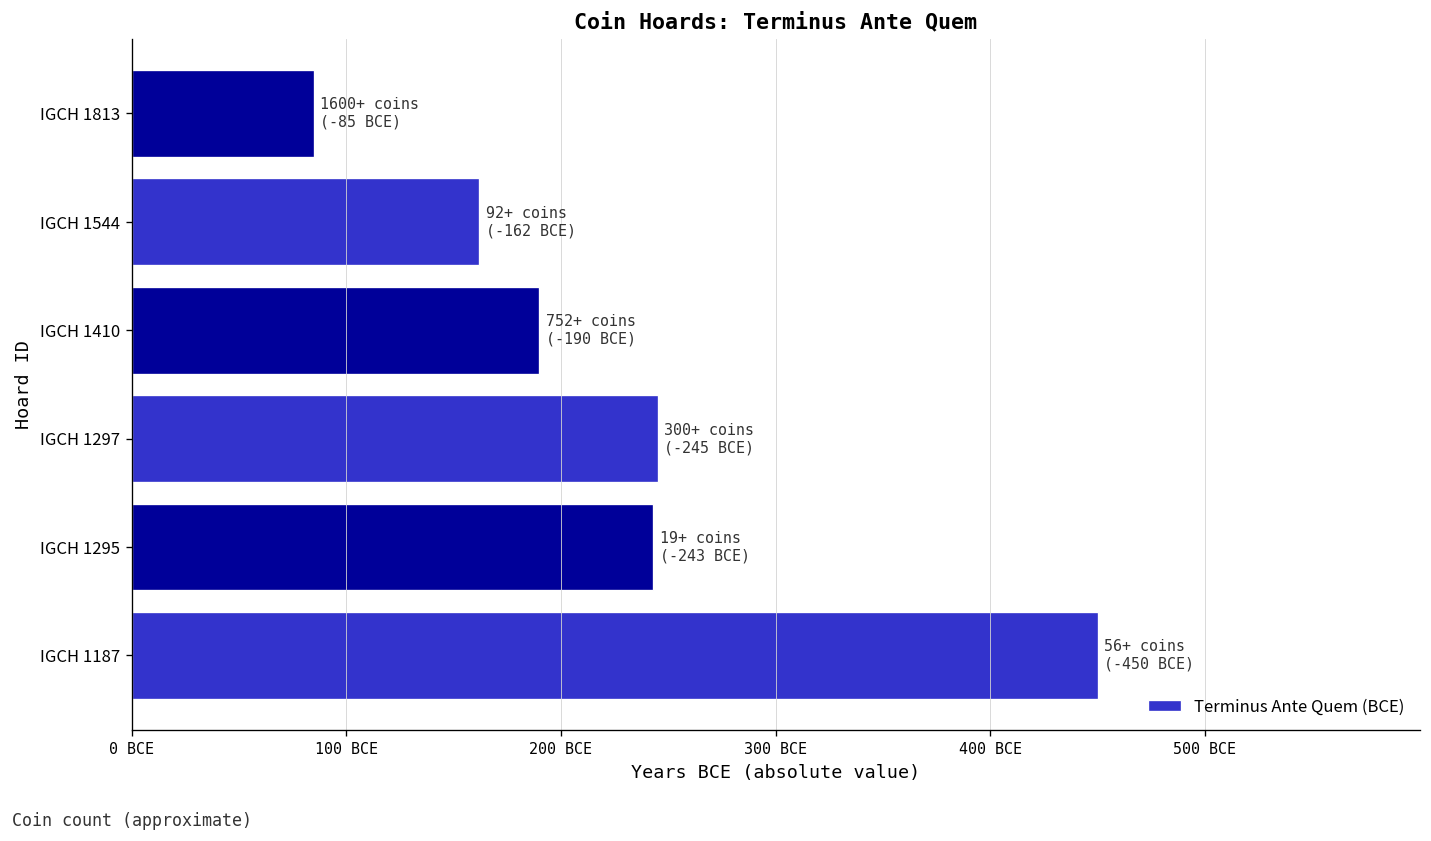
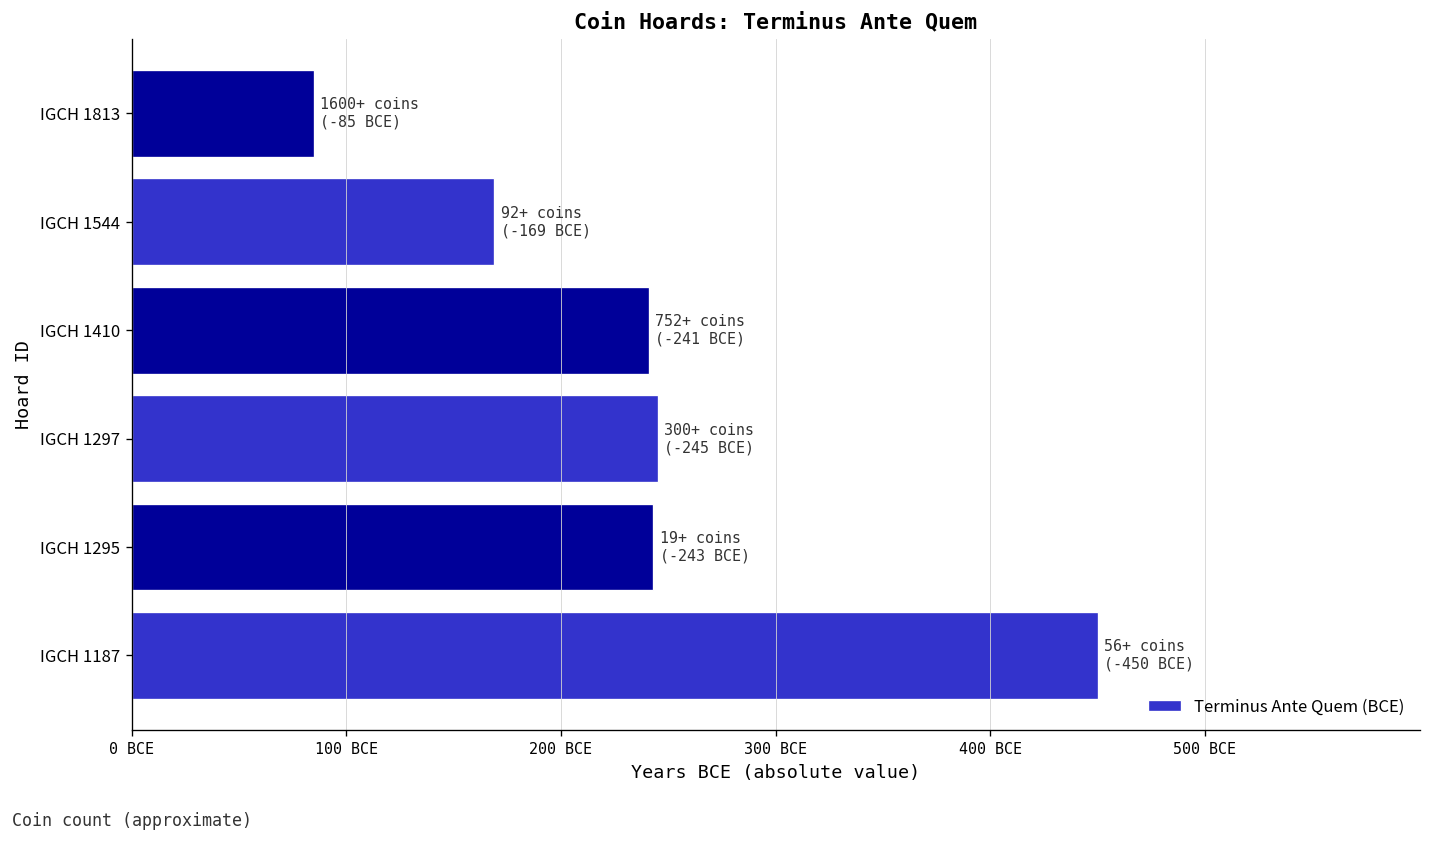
  {
-   "IGCH 1544": "(-162 BCE)",
-   "IGCH 1410": "(-190 BCE)"
+   "IGCH 1544": "(-169 BCE)",
+   "IGCH 1410": "(-241 BCE)"
  }
